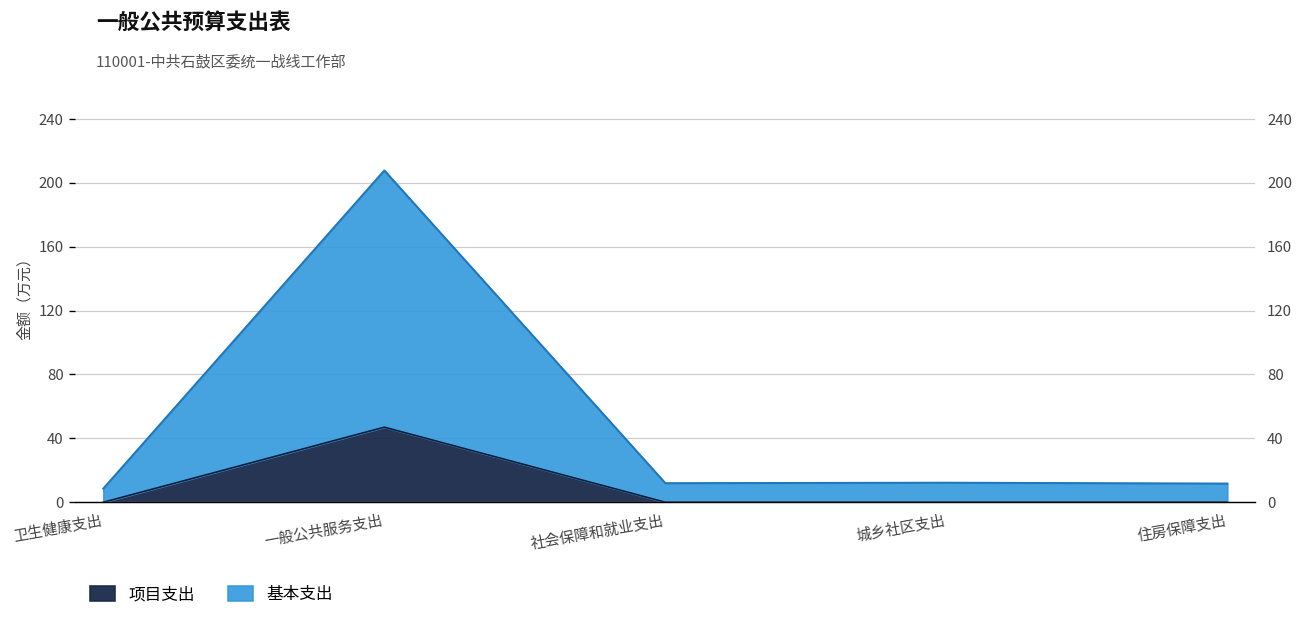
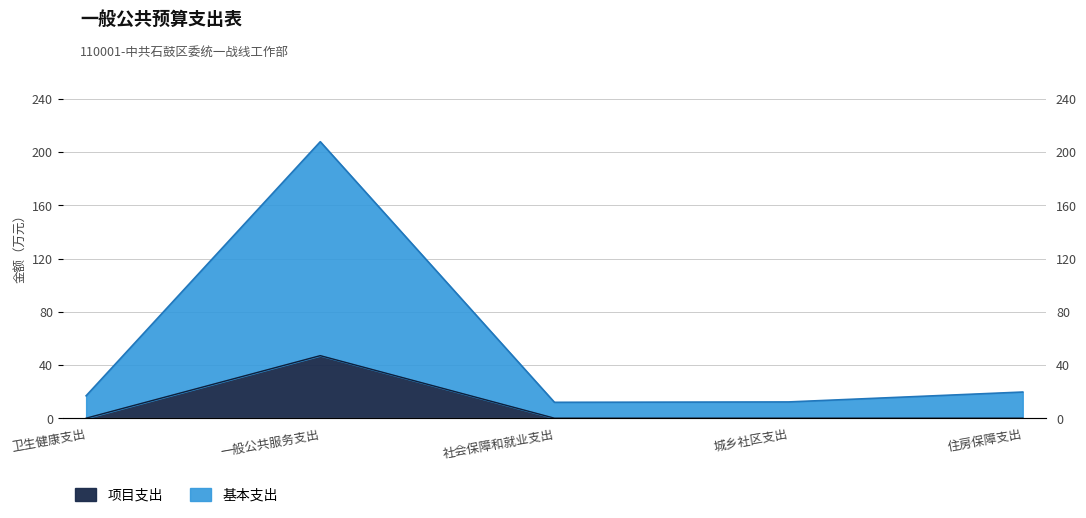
  {
    "项目支出": {
      "卫生健康支出": 0,
      "一般公共服务支出": 47,
      "社会保障和就业支出": 0,
      "城乡社区支出": 0,
      "住房保障支出": 0
    },
    "基本支出": {
-     "卫生健康支出": 9,
+     "卫生健康支出": 17,
      "一般公共服务支出": 161,
      "社会保障和就业支出": 12,
      "城乡社区支出": 12,
-     "住房保障支出": 12
+     "住房保障支出": 20
    }
  }
